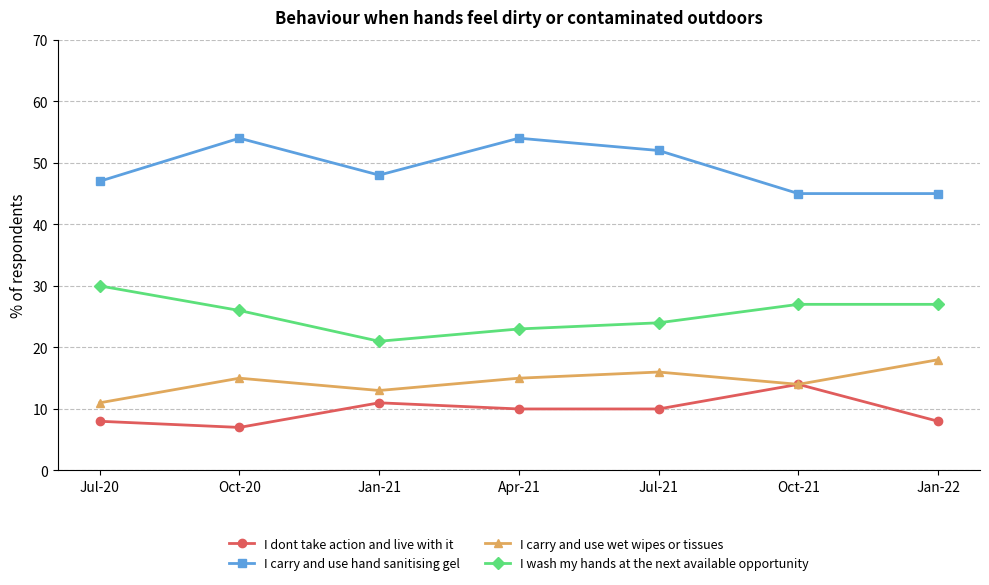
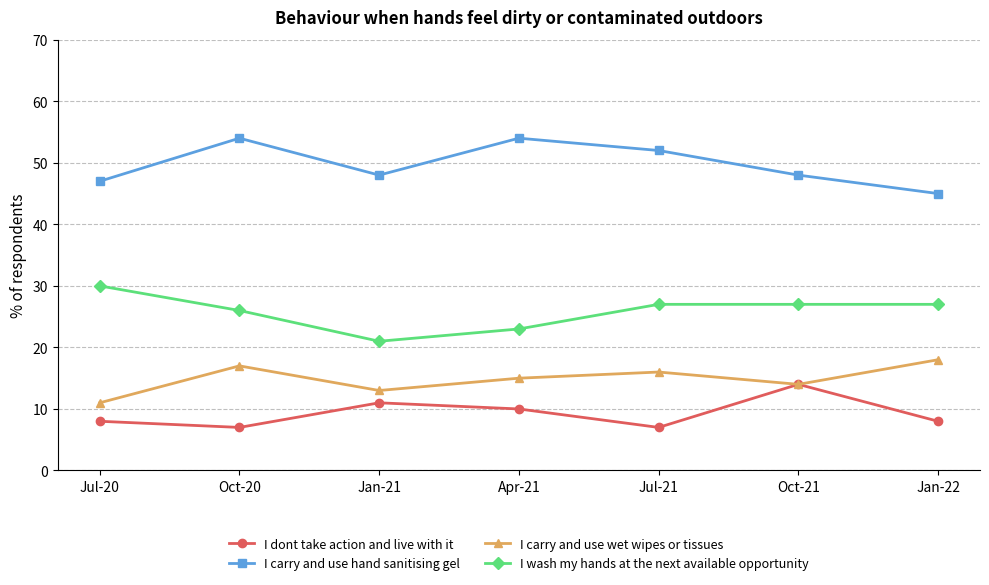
  {
    "I dont take action and live with it": {
      "Jul-20": 8,
      "Oct-20": 7,
      "Jan-21": 11,
      "Apr-21": 10,
-     "Jul-21": 10,
+     "Jul-21": 7,
      "Jan-22": 8
    },
    "I carry and use hand sanitising gel": {
      "Jul-20": 47,
      "Oct-20": 54,
      "Jan-21": 48,
      "Apr-21": 54,
      "Jul-21": 52,
-     "Oct-21": 45,
+     "Oct-21": 48,
      "Jan-22": 45
    },
    "I carry and use wet wipes or tissues": {
      "Jul-20": 11,
-     "Oct-20": 15,
+     "Oct-20": 17,
      "Jan-21": 13,
      "Apr-21": 15,
      "Jul-21": 16,
      "Jan-22": 18
    },
    "I wash my hands at the next available opportunity": {
      "Jul-20": 30,
      "Oct-20": 26,
      "Jan-21": 21,
      "Apr-21": 23,
-     "Jul-21": 24,
+     "Jul-21": 27,
      "Oct-21": 27,
      "Jan-22": 27
    }
  }
